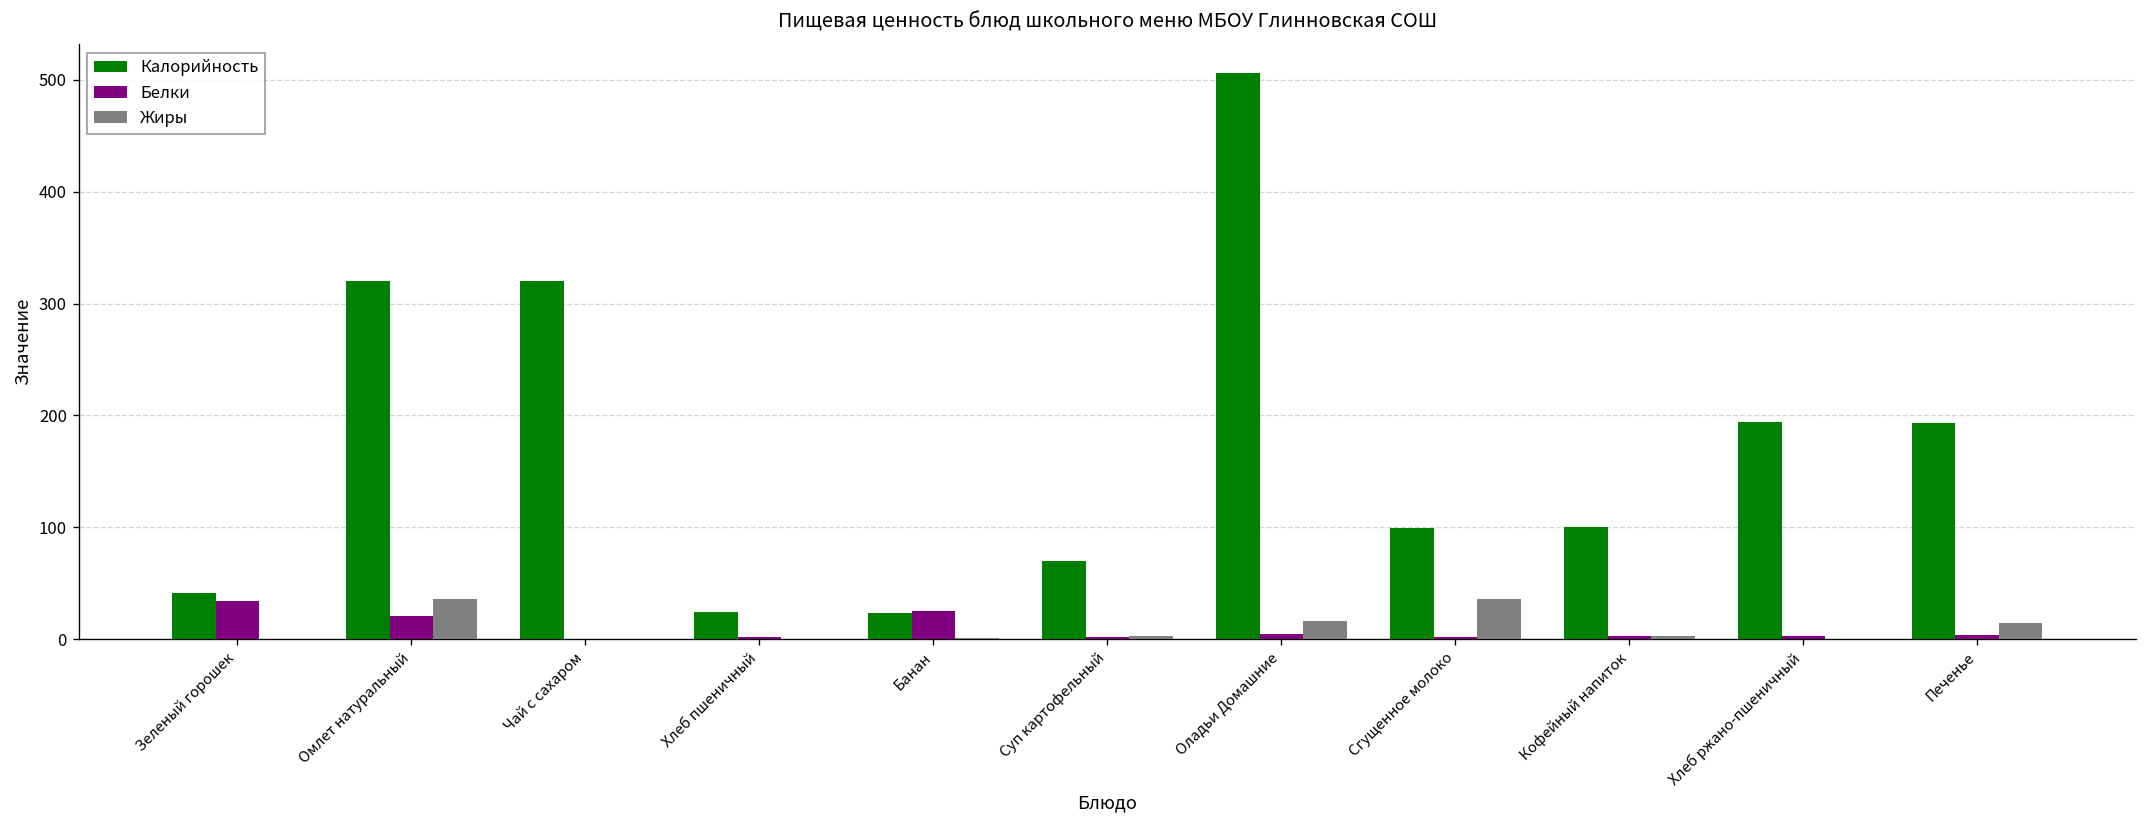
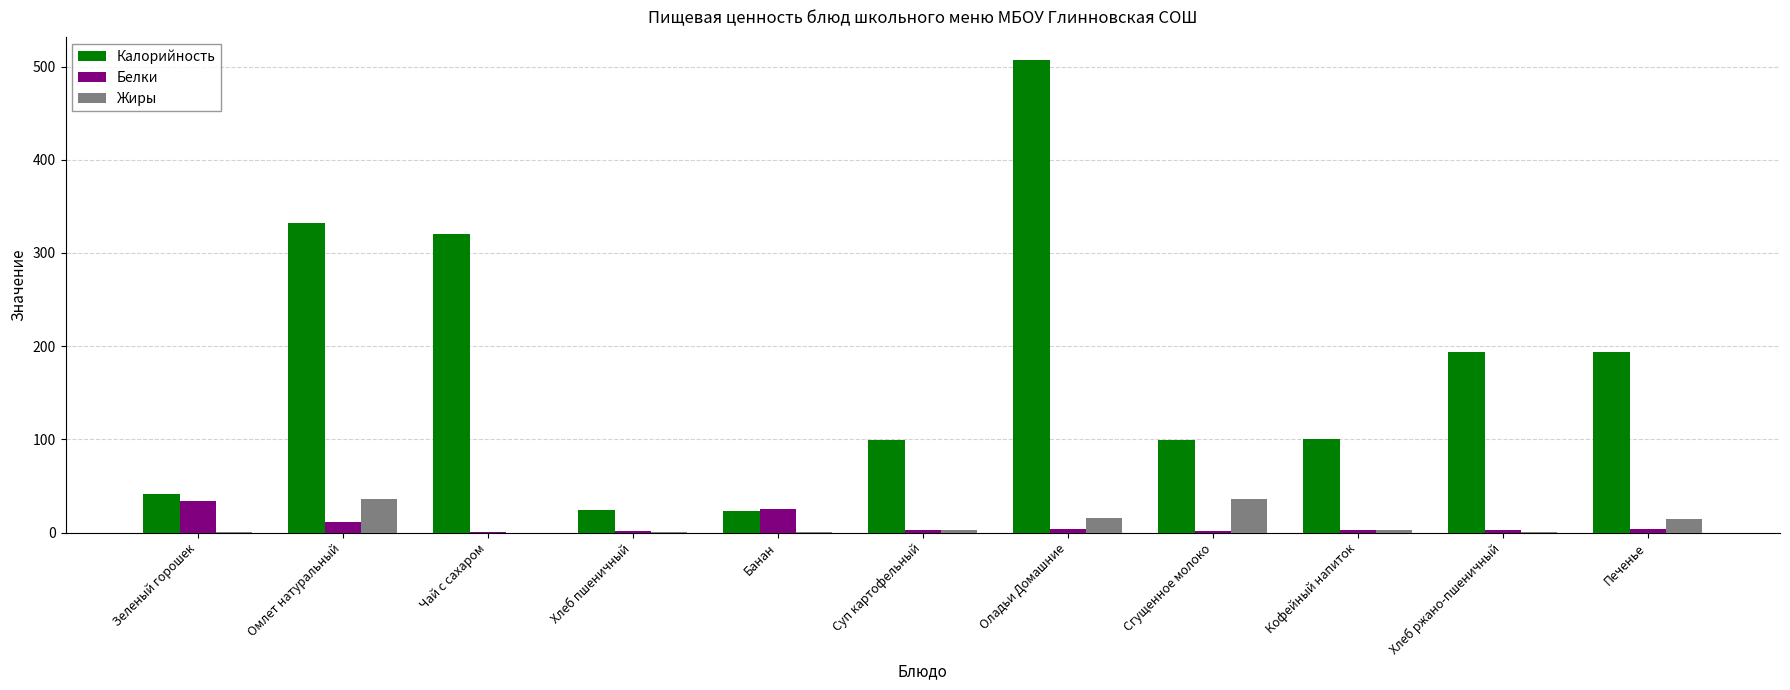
  {
    "Калорийность": {
      "Зеленый горошек": 40,
-     "Омлет натуральный": 320,
+     "Омлет натуральный": 330,
      "Чай с сахаром": 320,
      "Хлеб пшеничный": 20,
      "Банан": 20,
-     "Суп картофельный": 70,
+     "Суп картофельный": 100,
      "Оладьи Домашние": 510,
      "Сгущенное молоко": 100,
      "Кофейный напиток": 100,
      "Хлеб ржано-пшеничный": 190,
      "Печенье": 190
    },
    "Белки": {
      "Зеленый горошек": 30,
-     "Омлет натуральный": 20,
+     "Омлет натуральный": 10,
      "Банан": 20,
      "Оладьи Домашние": 0,
      "Кофейный напиток": 0,
      "Печенье": 0
    },
    "Жиры": {
      "Омлет натуральный": 40,
      "Суп картофельный": 0,
      "Оладьи Домашние": 20,
      "Сгущенное молоко": 40,
      "Печенье": 10
    }
  }
